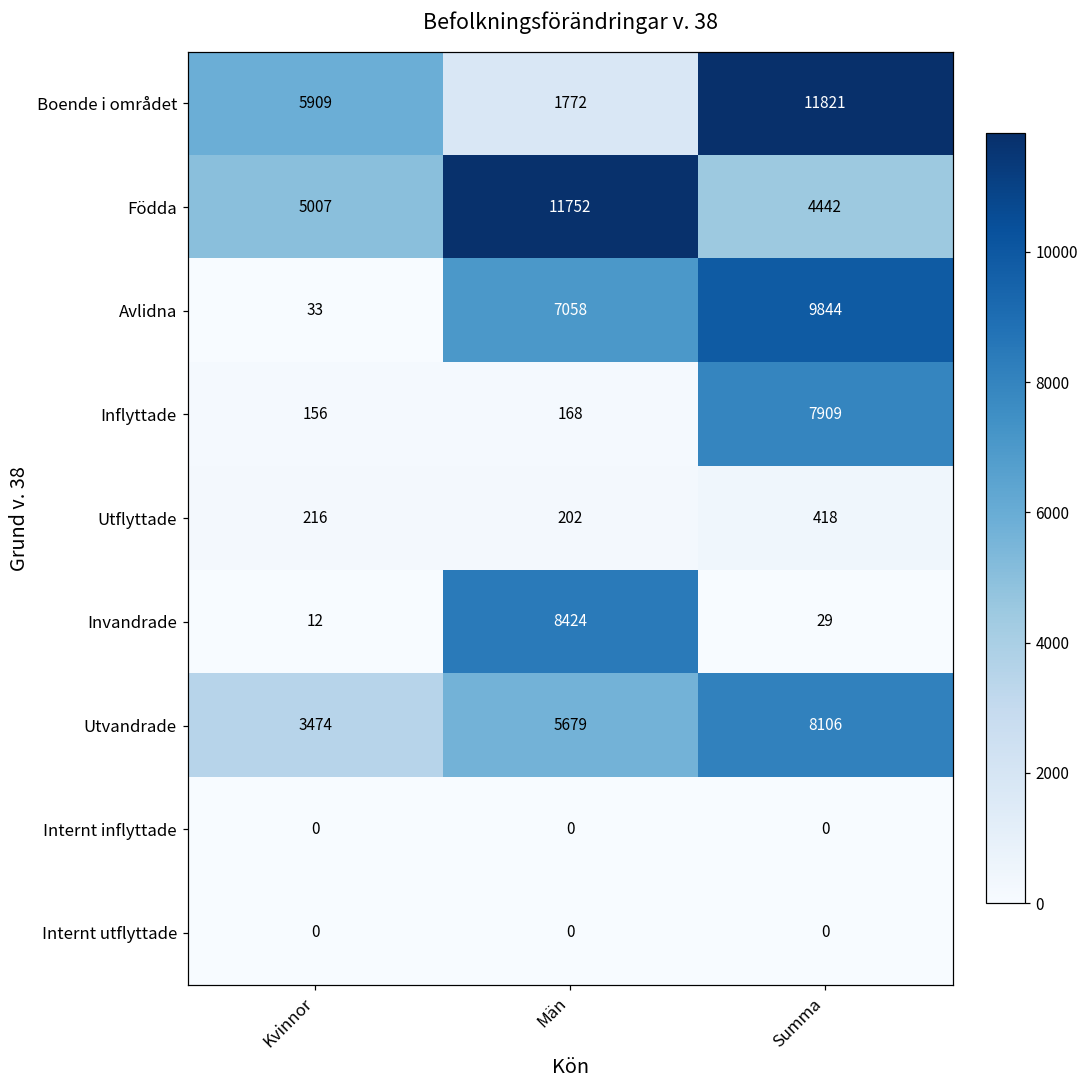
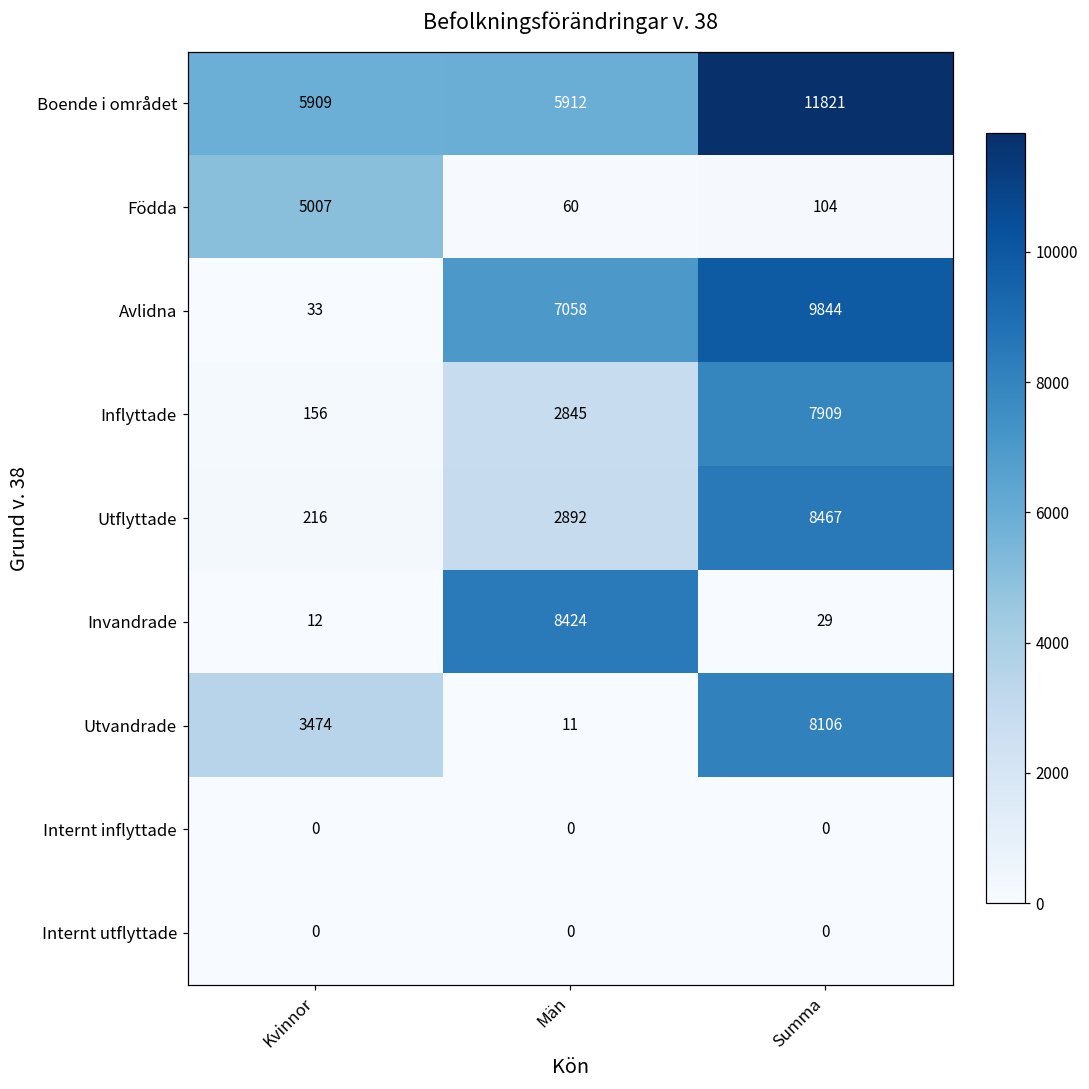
  {
    "Boende i området": {
      "Kvinnor": 5909,
-     "Män": 1772,
+     "Män": 5912,
      "Summa": 11821
    },
    "Födda": {
      "Kvinnor": 5007,
-     "Män": 11752,
-     "Summa": 4442
+     "Män": 60,
+     "Summa": 104
    },
    "Avlidna": {
      "Kvinnor": 33,
      "Män": 7058,
      "Summa": 9844
    },
    "Inflyttade": {
      "Kvinnor": 156,
-     "Män": 168,
+     "Män": 2845,
      "Summa": 7909
    },
    "Utflyttade": {
      "Kvinnor": 216,
-     "Män": 202,
-     "Summa": 418
+     "Män": 2892,
+     "Summa": 8467
    },
    "Invandrade": {
      "Kvinnor": 12,
      "Män": 8424,
      "Summa": 29
    },
    "Utvandrade": {
      "Kvinnor": 3474,
-     "Män": 5679,
+     "Män": 11,
      "Summa": 8106
    },
    "Internt inflyttade": {
      "Kvinnor": 0,
      "Män": 0,
      "Summa": 0
    },
    "Internt utflyttade": {
      "Kvinnor": 0,
      "Män": 0,
      "Summa": 0
    }
  }
